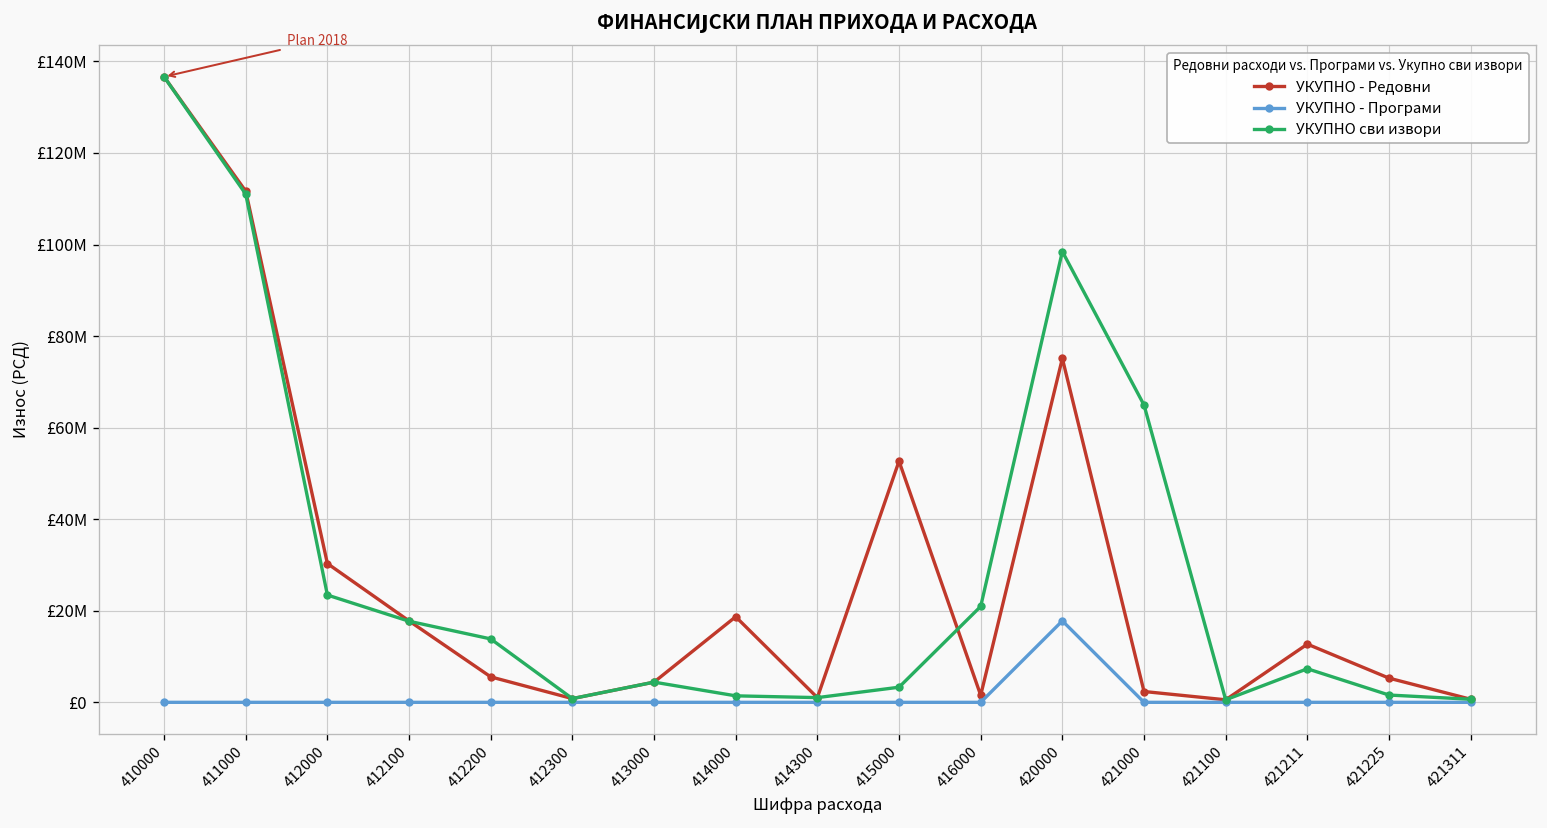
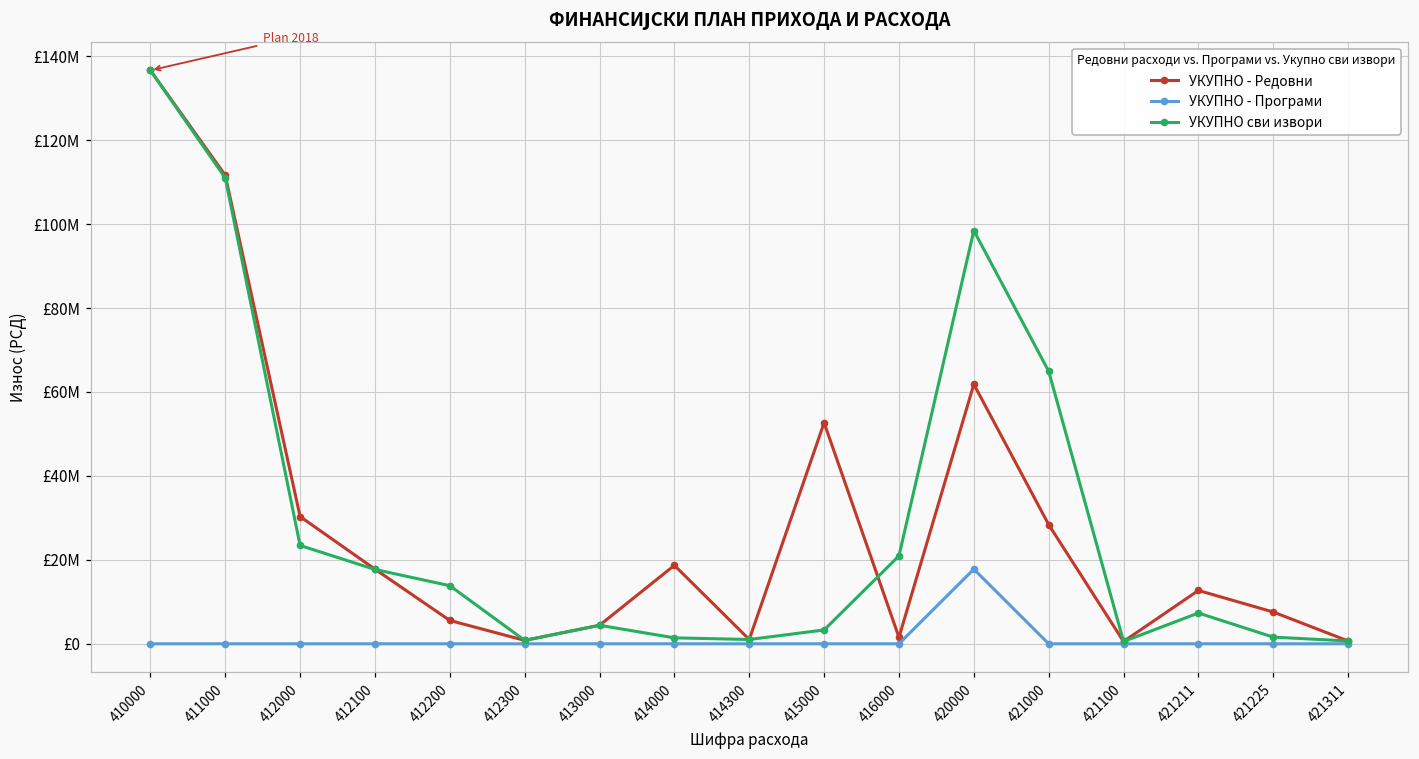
  {
    "УКУПНО - Редовни": {
      "412000": "£30000000",
      "412200": "£6000000",
      "414000": "£19000000",
      "415000": "£53000000",
      "416000": "£2000000",
-     "420000": "£75000000",
-     "421000": "£2000000",
+     "420000": "£62000000",
+     "421000": "£28000000",
      "421211": "£13000000",
-     "421225": "£5000000"
+     "421225": "£8000000"
    },
    "УКУПНО - Програми": {
      "410000": "£0",
      "411000": "£0",
      "412000": "£0",
      "412100": "£0",
      "412200": "£0",
      "412300": "£0",
      "413000": "£0",
      "414000": "£0",
      "414300": "£0",
      "415000": "£0",
      "416000": "£0",
      "420000": "£18000000",
      "421000": "£0",
      "421211": "£0",
      "421225": "£0",
      "421311": "£0"
    },
    "УКУПНО сви извори": {
      "412000": "£23000000",
      "412200": "£14000000",
      "414000": "£1000000",
      "415000": "£3000000",
      "416000": "£21000000",
      "420000": "£98000000",
      "421000": "£65000000",
      "421211": "£7000000",
      "421225": "£2000000"
    }
  }
